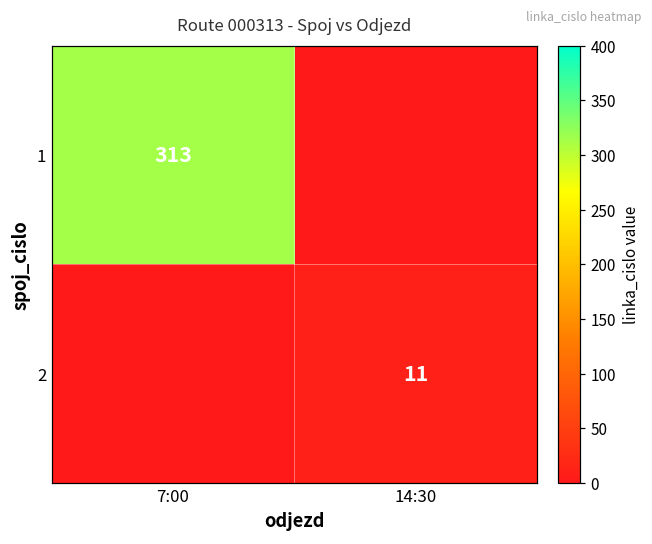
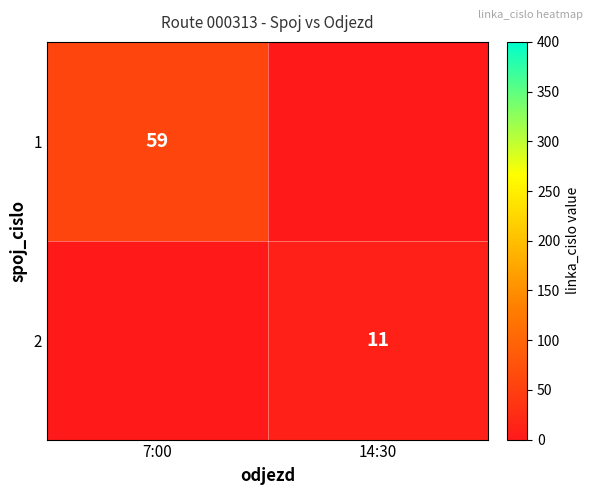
  {
    "1": {
-     "7:00": 313
+     "7:00": 59
    },
    "2": {
      "14:30": 11
    }
  }
